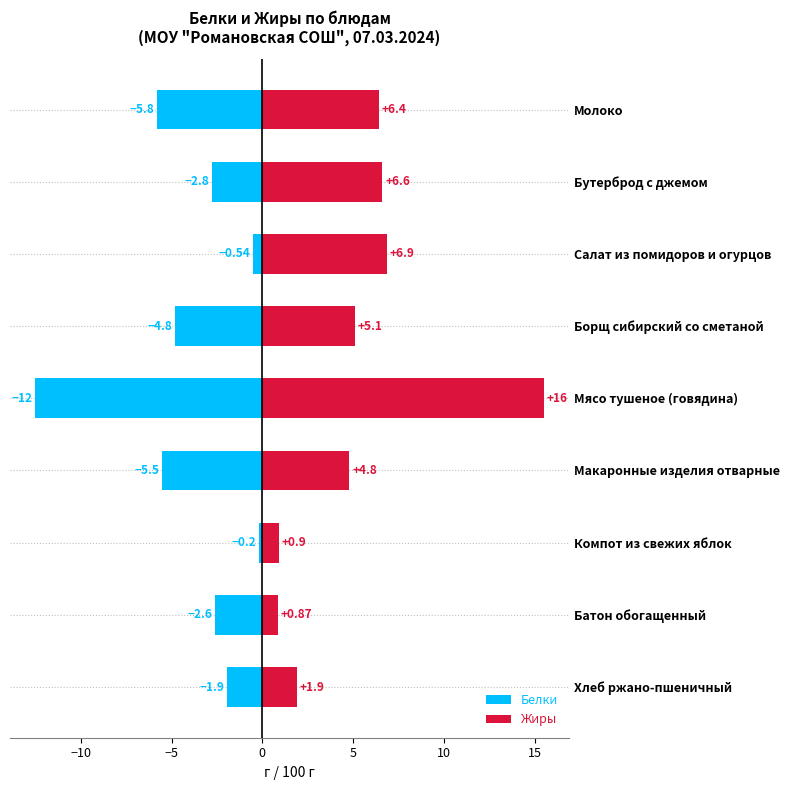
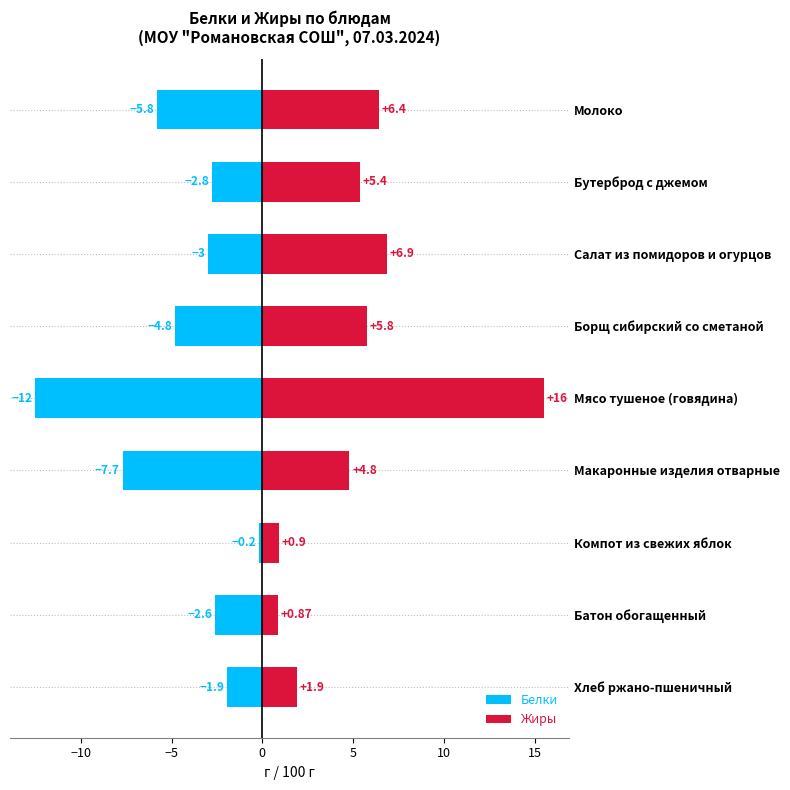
  {
    "Белки": {
      "Молоко": "-5.8",
      "Бутерброд с джемом": "-2.8",
-     "Салат из помидоров и огурцов": "-0.54",
+     "Салат из помидоров и огурцов": "-3",
      "Борщ сибирский со сметаной": "-4.8",
      "Мясо тушеное (говядина)": "-12",
-     "Макаронные изделия отварные": "-5.5",
+     "Макаронные изделия отварные": "-7.7",
      "Компот из свежих яблок": "-0.2",
      "Батон обогащенный": "-2.6",
      "Хлеб ржано-пшеничный": "-1.9"
    },
    "Жиры": {
      "Молоко": "+6.4",
-     "Бутерброд с джемом": "+6.6",
+     "Бутерброд с джемом": "+5.4",
      "Салат из помидоров и огурцов": "+6.9",
-     "Борщ сибирский со сметаной": "+5.1",
+     "Борщ сибирский со сметаной": "+5.8",
      "Мясо тушеное (говядина)": "+16",
      "Макаронные изделия отварные": "+4.8",
      "Компот из свежих яблок": "+0.9",
      "Батон обогащенный": "+0.87",
      "Хлеб ржано-пшеничный": "+1.9"
    }
  }
